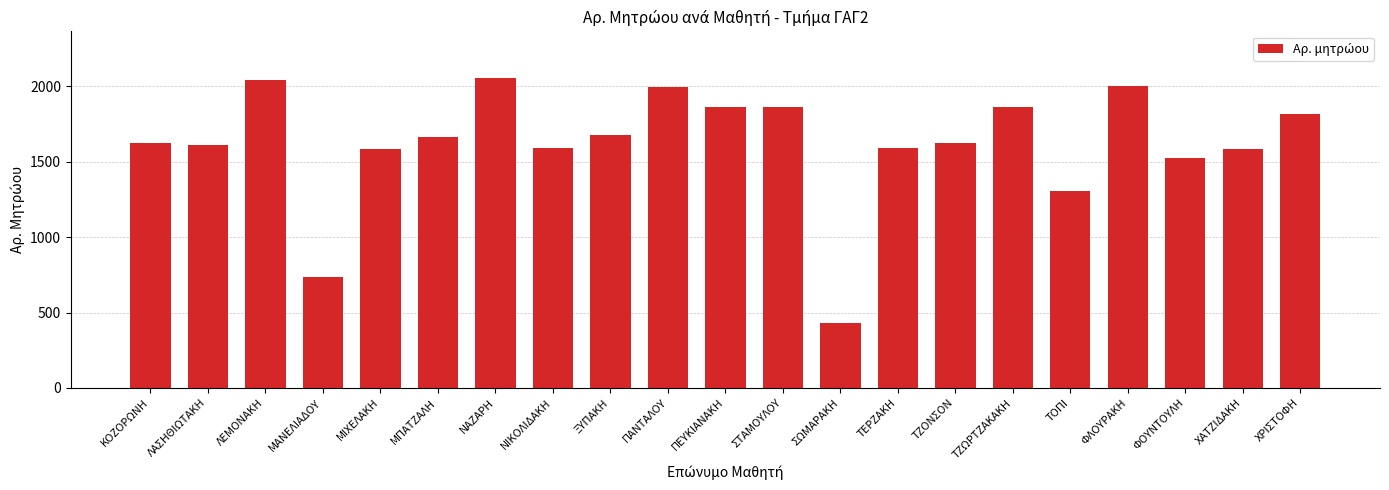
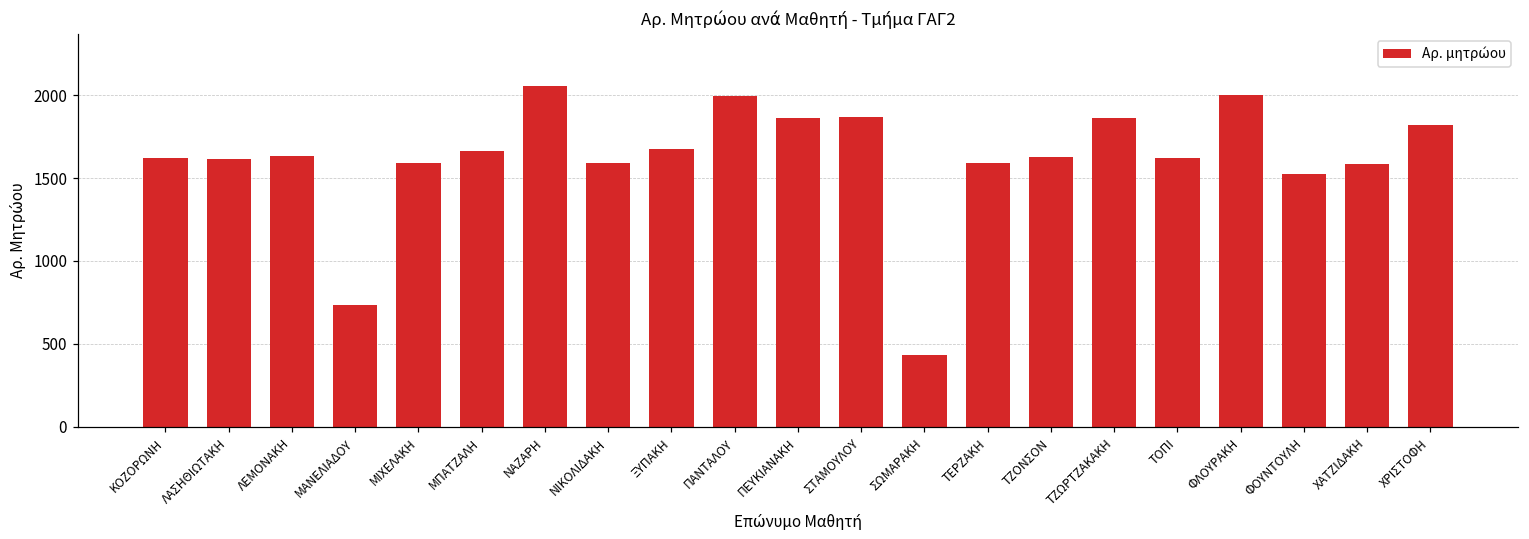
  {
    "ΚΟΖΟΡΩΝΗ": 1620,
    "ΛΑΣΗΘΙΩΤΑΚΗ": 1610,
-   "ΛΕΜΟΝΑΚΗ": 2040,
+   "ΛΕΜΟΝΑΚΗ": 1630,
    "ΜΑΝΕΛΙΑΔΟΥ": 730,
    "ΜΙΧΕΛΑΚΗ": 1590,
    "ΜΠΑΤΖΑΛΗ": 1670,
    "ΝΑΖΑΡΗ": 2060,
    "ΝΙΚΟΛΙΔΑΚΗ": 1590,
    "ΞΥΠΑΚΗ": 1680,
    "ΠΑΝΤΑΛΟΥ": 2000,
    "ΠΕΥΚΙΑΝΑΚΗ": 1860,
    "ΣΤΑΜΟΥΛΟΥ": 1870,
    "ΣΩΜΑΡΑΚΗ": 430,
    "ΤΕΡΖΑΚΗ": 1590,
    "ΤΖΟΝΣΟΝ": 1620,
    "ΤΖΩΡΤΖΑΚΑΚΗ": 1860,
-   "ΤΟΠΙ": 1310,
+   "ΤΟΠΙ": 1620,
    "ΦΛΟΥΡΑΚΗ": 2000,
    "ΦΟΥΝΤΟΥΛΗ": 1520,
    "ΧΑΤΖΙΔΑΚΗ": 1580,
    "ΧΡΙΣΤΟΦΗ": 1820
  }
